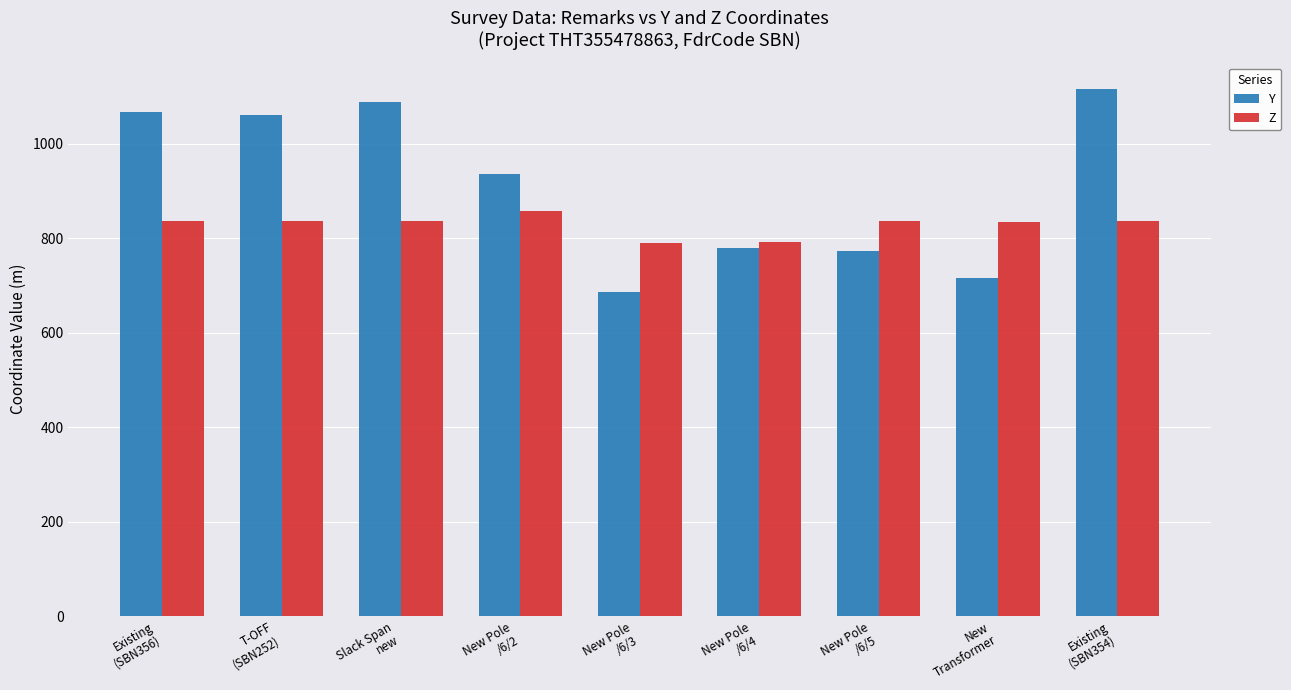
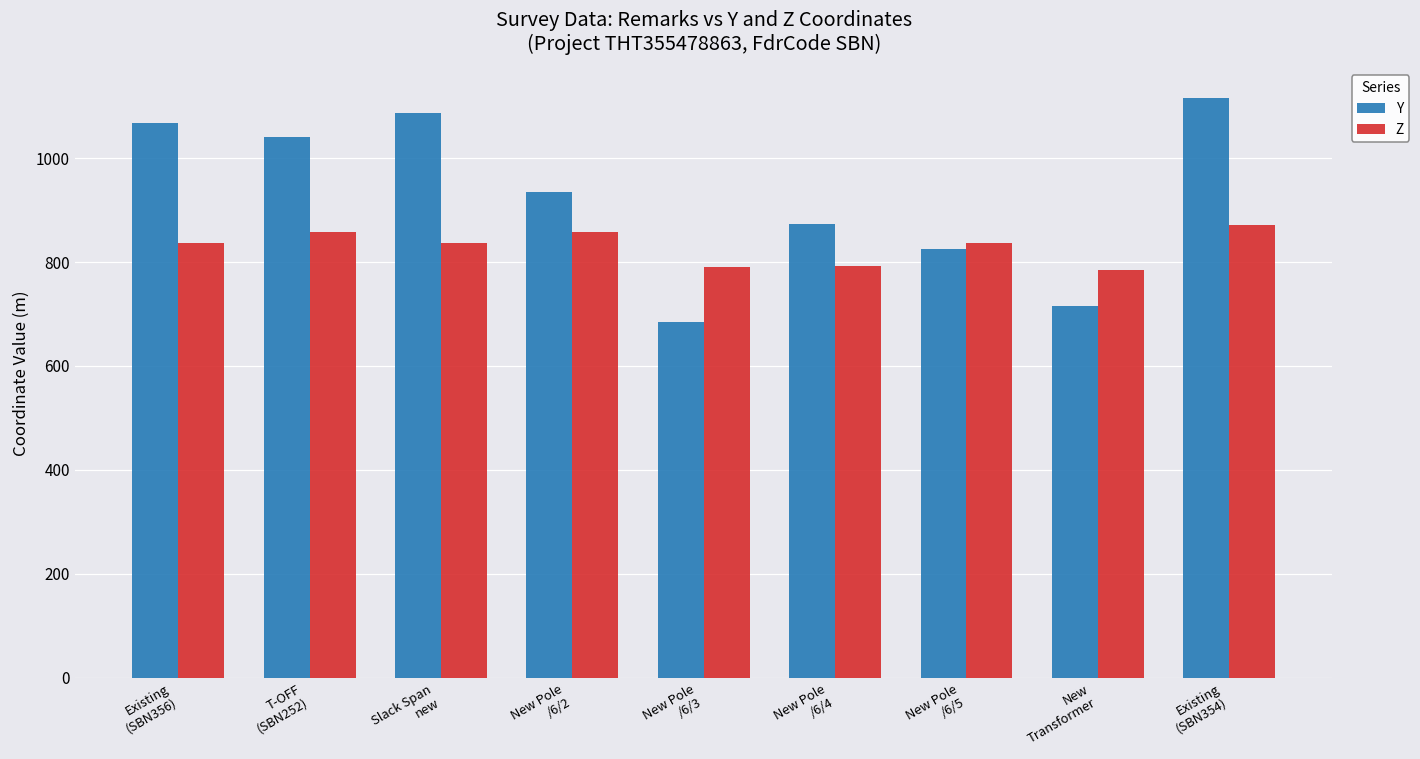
  {
    "Y": {
      "Existing (SBN356)": 1070,
-     "T-OFF (SBN252)": 1060,
+     "T-OFF (SBN252)": 1040,
      "Slack Span new": 1090,
      "New Pole /6/2": 940,
      "New Pole /6/3": 690,
-     "New Pole /6/4": 780,
-     "New Pole /6/5": 770,
+     "New Pole /6/4": 870,
+     "New Pole /6/5": 820,
      "New Transformer": 720,
      "Existing (SBN354)": 1120
    },
    "Z": {
      "Existing (SBN356)": 840,
-     "T-OFF (SBN252)": 840,
+     "T-OFF (SBN252)": 860,
      "Slack Span new": 840,
      "New Pole /6/2": 860,
      "New Pole /6/3": 790,
      "New Pole /6/4": 790,
      "New Pole /6/5": 840,
-     "New Transformer": 840,
-     "Existing (SBN354)": 840
+     "New Transformer": 780,
+     "Existing (SBN354)": 870
    }
  }
